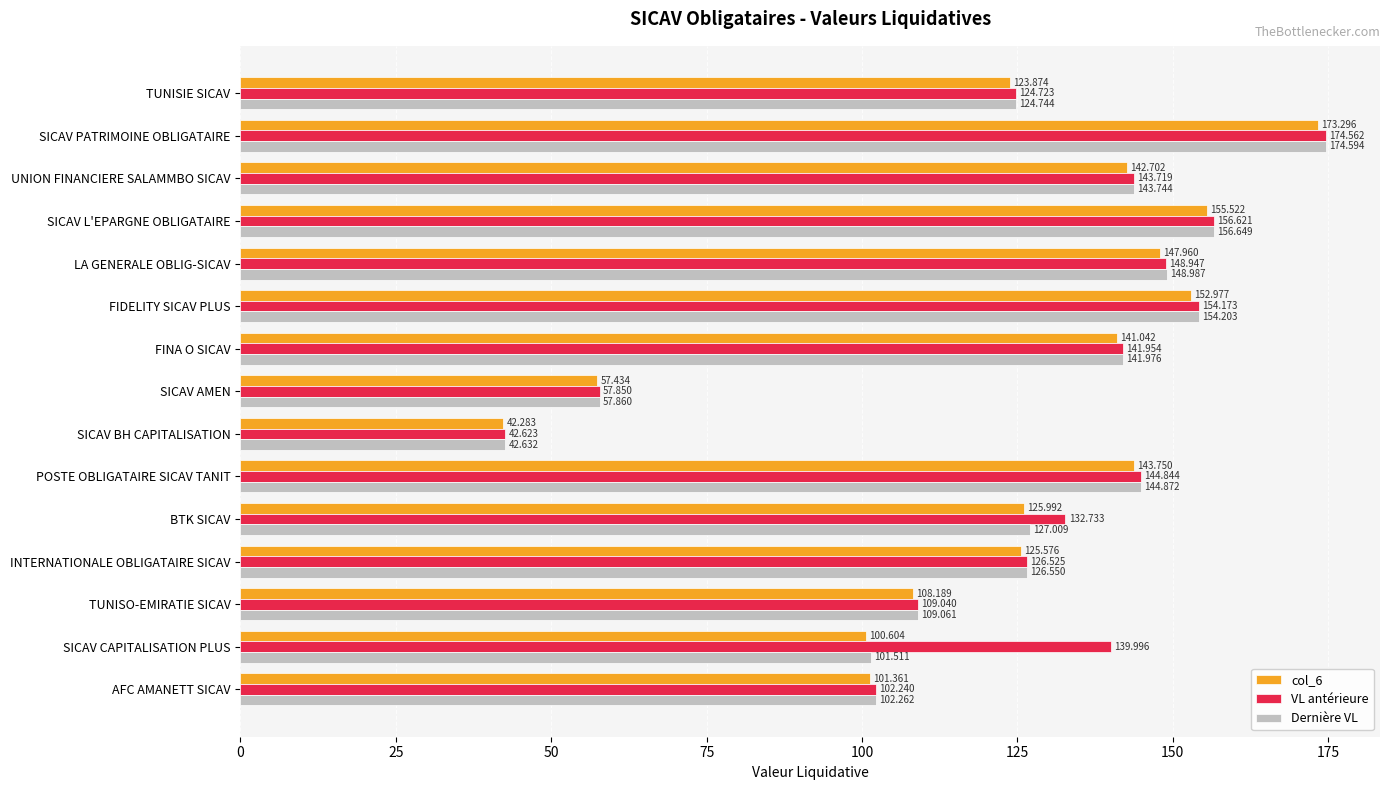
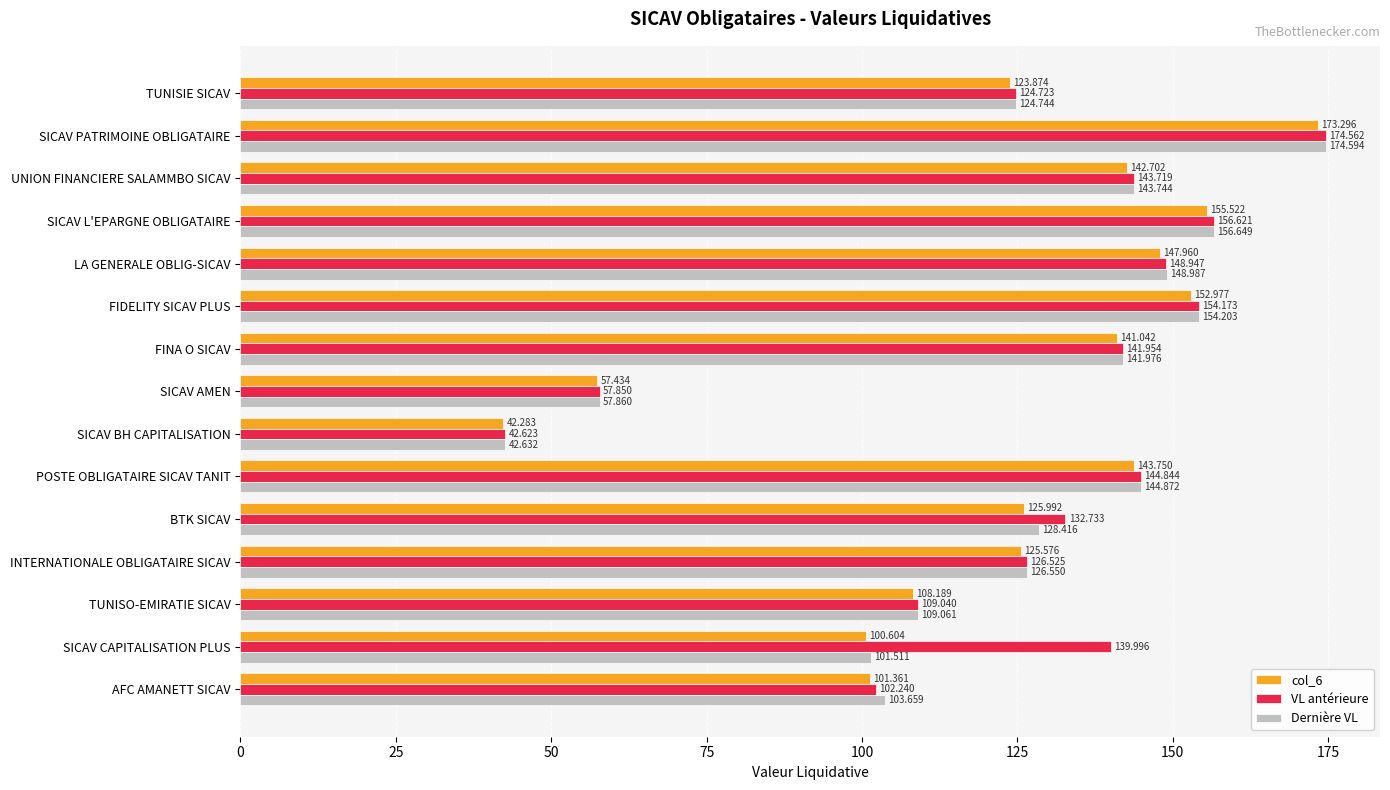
  {
    "col_6": {
      "TUNISIE SICAV": 123.874,
      "SICAV PATRIMOINE OBLIGATAIRE": 173.296,
      "UNION FINANCIERE SALAMMBO SICAV": 142.702,
      "SICAV L'EPARGNE OBLIGATAIRE": 155.522,
      "LA GENERALE OBLIG-SICAV": 147.960,
      "FIDELITY SICAV PLUS": 152.977,
      "FINA O SICAV": 141.042,
      "SICAV AMEN": 57.434,
      "SICAV BH CAPITALISATION": 42.283,
      "POSTE OBLIGATAIRE SICAV TANIT": 143.750,
      "BTK SICAV": 125.992,
      "INTERNATIONALE OBLIGATAIRE SICAV": 125.576,
      "TUNISO-EMIRATIE SICAV": 108.189,
      "SICAV CAPITALISATION PLUS": 100.604,
      "AFC AMANETT SICAV": 101.361
    },
    "VL antérieure": {
      "TUNISIE SICAV": 124.723,
      "SICAV PATRIMOINE OBLIGATAIRE": 174.562,
      "UNION FINANCIERE SALAMMBO SICAV": 143.719,
      "SICAV L'EPARGNE OBLIGATAIRE": 156.621,
      "LA GENERALE OBLIG-SICAV": 148.947,
      "FIDELITY SICAV PLUS": 154.173,
      "FINA O SICAV": 141.954,
      "SICAV AMEN": 57.850,
      "SICAV BH CAPITALISATION": 42.623,
      "POSTE OBLIGATAIRE SICAV TANIT": 144.844,
      "BTK SICAV": 132.733,
      "INTERNATIONALE OBLIGATAIRE SICAV": 126.525,
      "TUNISO-EMIRATIE SICAV": 109.040,
      "SICAV CAPITALISATION PLUS": 139.996,
      "AFC AMANETT SICAV": 102.240
    },
    "Dernière VL": {
      "TUNISIE SICAV": 124.744,
      "SICAV PATRIMOINE OBLIGATAIRE": 174.594,
      "UNION FINANCIERE SALAMMBO SICAV": 143.744,
      "SICAV L'EPARGNE OBLIGATAIRE": 156.649,
      "LA GENERALE OBLIG-SICAV": 148.987,
      "FIDELITY SICAV PLUS": 154.203,
      "FINA O SICAV": 141.976,
      "SICAV AMEN": 57.860,
      "SICAV BH CAPITALISATION": 42.632,
      "POSTE OBLIGATAIRE SICAV TANIT": 144.872,
-     "BTK SICAV": 127.009,
+     "BTK SICAV": 128.416,
      "INTERNATIONALE OBLIGATAIRE SICAV": 126.550,
      "TUNISO-EMIRATIE SICAV": 109.061,
      "SICAV CAPITALISATION PLUS": 101.511,
-     "AFC AMANETT SICAV": 102.262
+     "AFC AMANETT SICAV": 103.659
    }
  }
